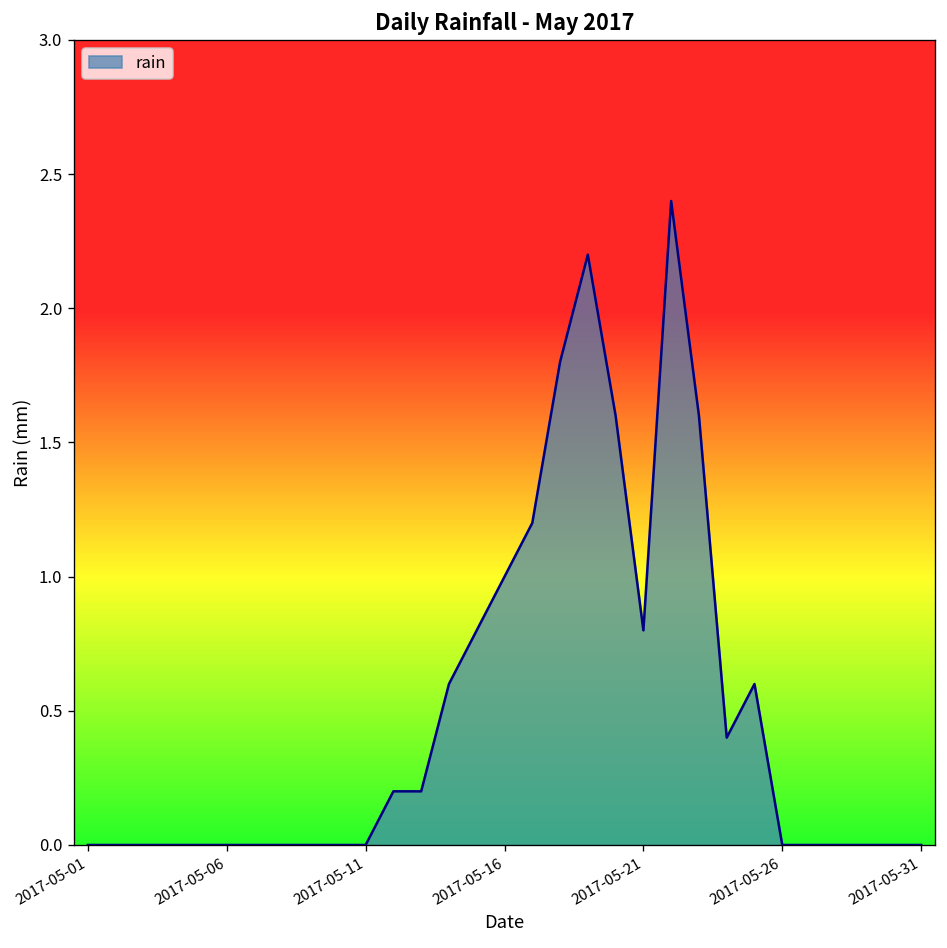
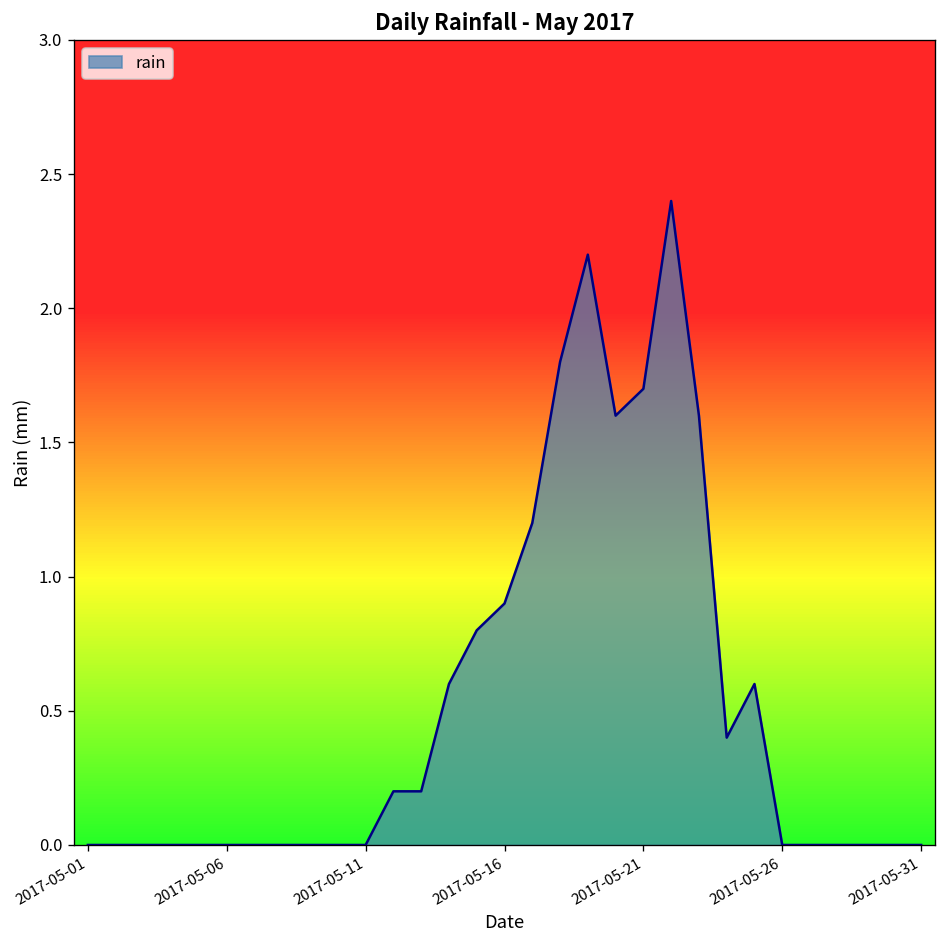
  {
    "2017-05-01": 0.0,
    "2017-05-06": 0.0,
    "2017-05-11": 0.0,
-   "2017-05-16": 1.0,
-   "2017-05-21": 0.8,
+   "2017-05-16": 0.9,
+   "2017-05-21": 1.7,
    "2017-05-26": 0.0,
    "2017-05-31": 0.0
  }
